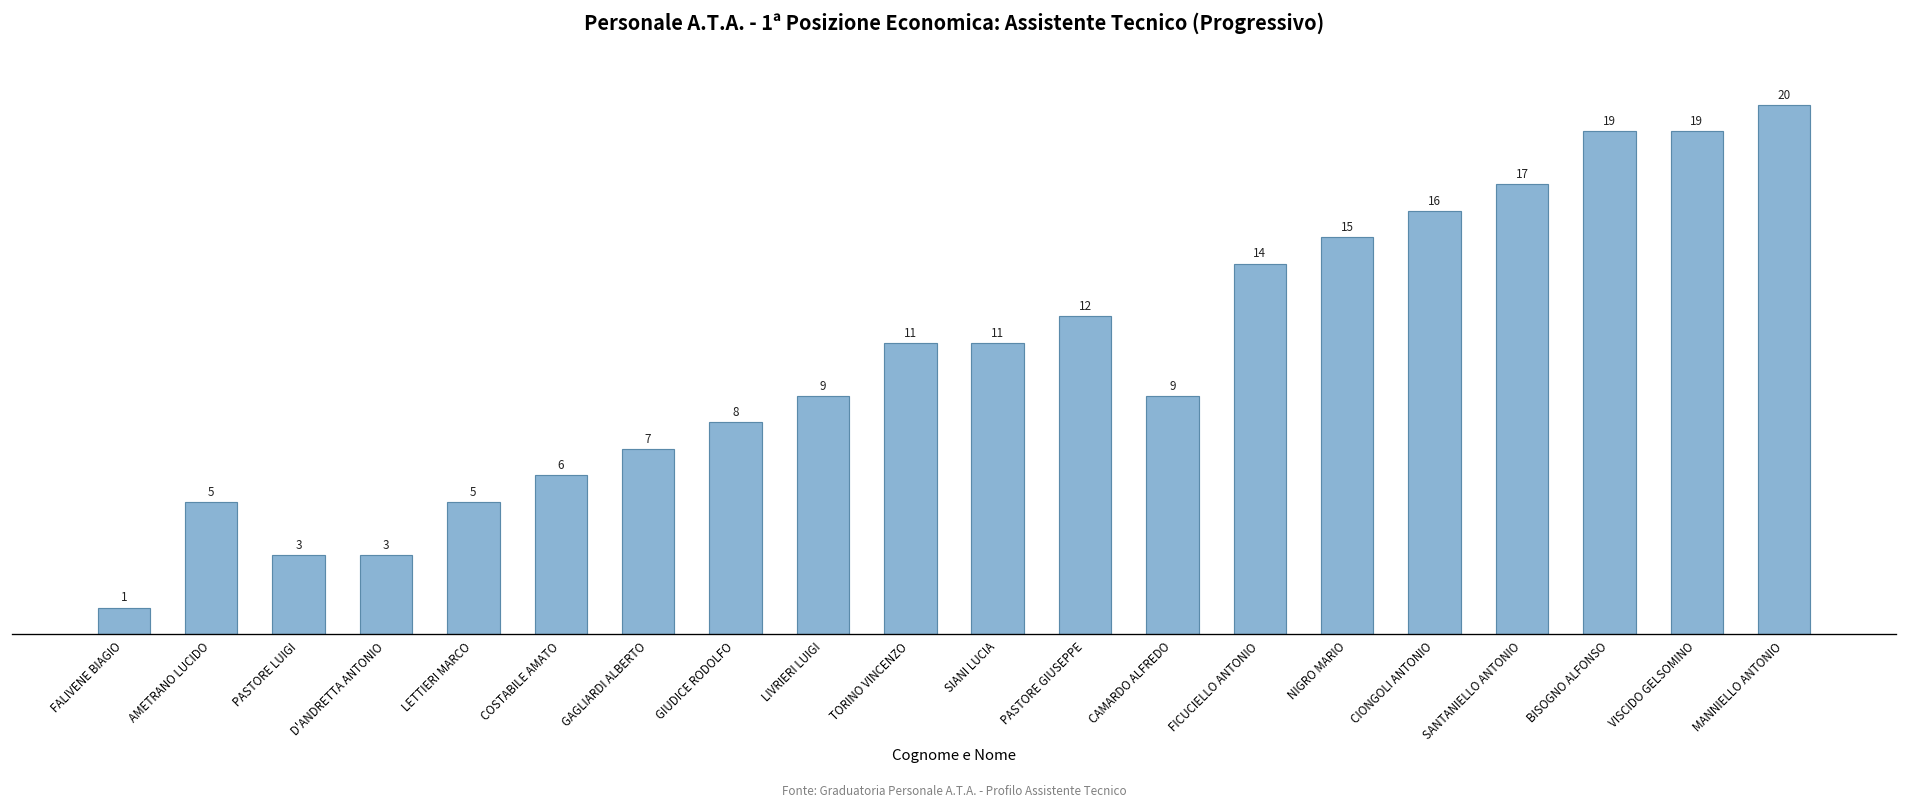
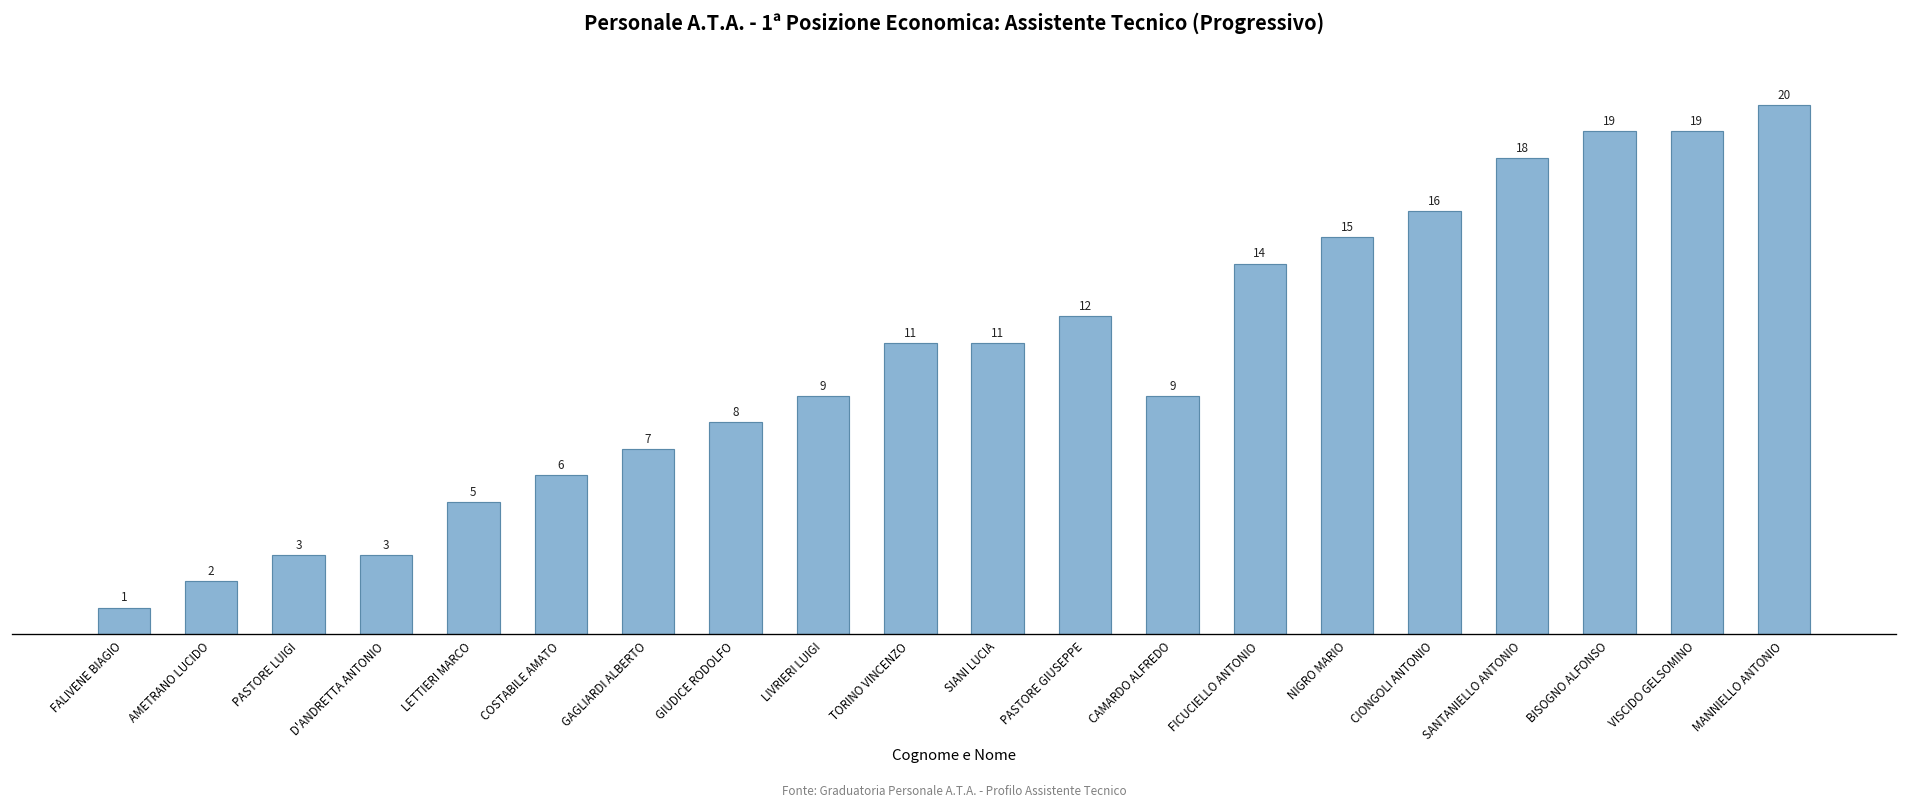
  {
    "FALIVENE BIAGIO": 1,
-   "AMETRANO LUCIDO": 5,
+   "AMETRANO LUCIDO": 2,
    "PASTORE LUIGI": 3,
    "D'ANDRETTA ANTONIO": 3,
    "LETTIERI MARCO": 5,
    "COSTABILE AMATO": 6,
    "GAGLIARDI ALBERTO": 7,
    "GIUDICE RODOLFO": 8,
    "LIVRIERI LUIGI": 9,
    "TORINO VINCENZO": 11,
    "SIANI LUCIA": 11,
    "PASTORE GIUSEPPE": 12,
    "CAMARDO ALFREDO": 9,
    "FICUCIELLO ANTONIO": 14,
    "NIGRO MARIO": 15,
    "CIONGOLI ANTONIO": 16,
-   "SANTANIELLO ANTONIO": 17,
+   "SANTANIELLO ANTONIO": 18,
    "BISOGNO ALFONSO": 19,
    "VISCIDO GELSOMINO": 19,
    "MANNIELLO ANTONIO": 20
  }
